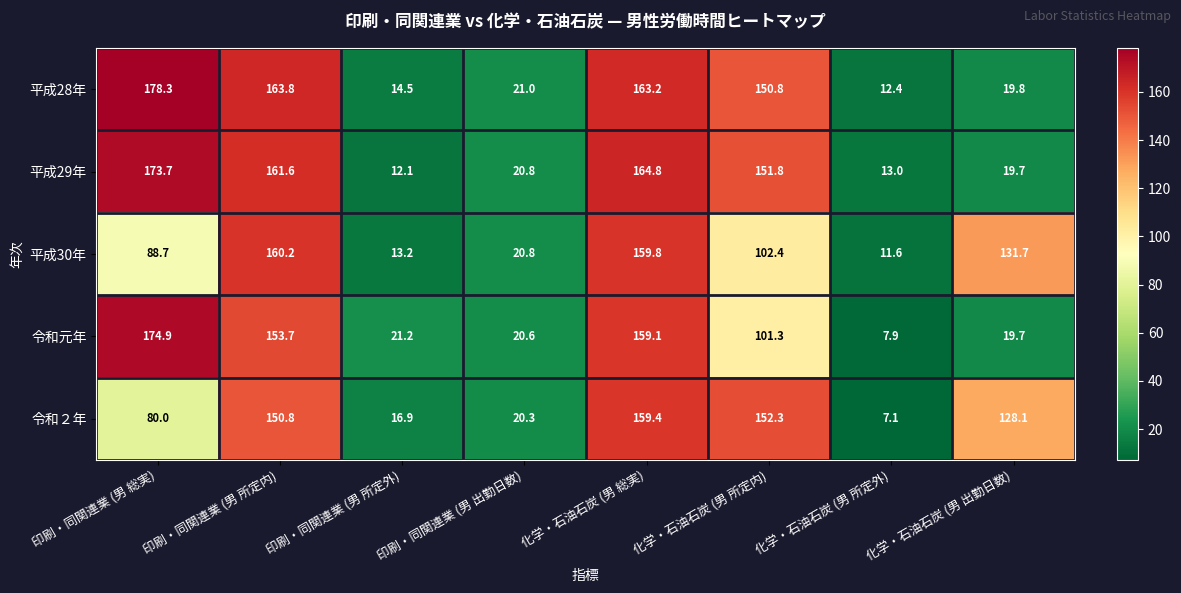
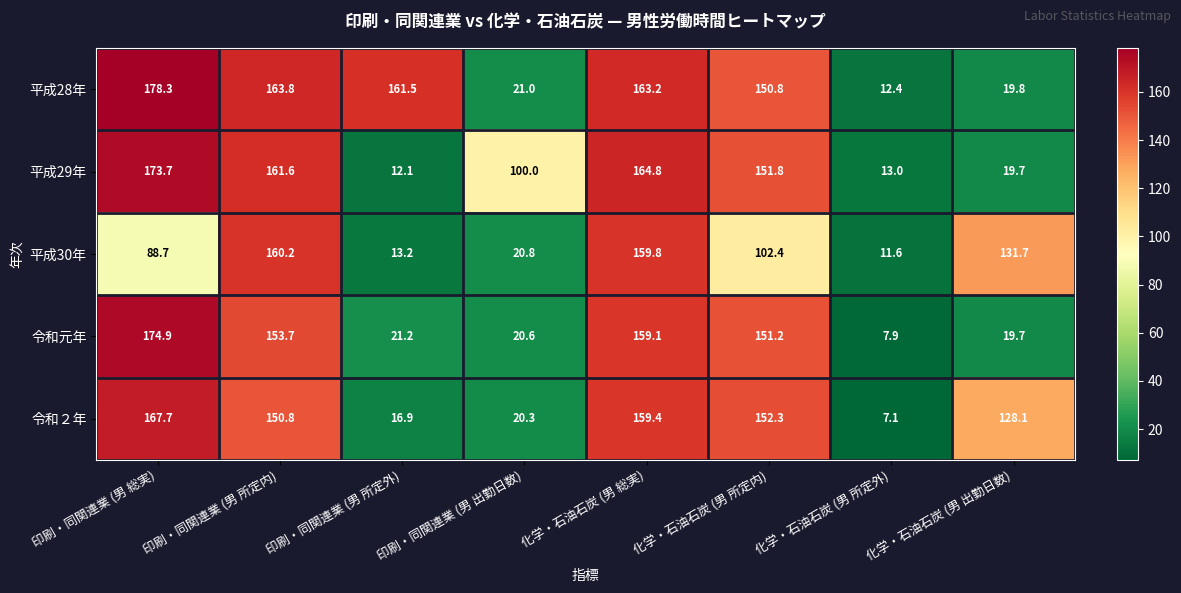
  {
    "平成28年": {
      "印刷・同関連業 (男 総実)": 178.3,
      "印刷・同関連業 (男 所定内)": 163.8,
-     "印刷・同関連業 (男 所定外)": 14.5,
+     "印刷・同関連業 (男 所定外)": 161.5,
      "印刷・同関連業 (男 出勤日数)": 21.0,
      "化学・石油石炭 (男 総実)": 163.2,
      "化学・石油石炭 (男 所定内)": 150.8,
      "化学・石油石炭 (男 所定外)": 12.4,
      "化学・石油石炭 (男 出勤日数)": 19.8
    },
    "平成29年": {
      "印刷・同関連業 (男 総実)": 173.7,
      "印刷・同関連業 (男 所定内)": 161.6,
      "印刷・同関連業 (男 所定外)": 12.1,
-     "印刷・同関連業 (男 出勤日数)": 20.8,
+     "印刷・同関連業 (男 出勤日数)": 100.0,
      "化学・石油石炭 (男 総実)": 164.8,
      "化学・石油石炭 (男 所定内)": 151.8,
      "化学・石油石炭 (男 所定外)": 13.0,
      "化学・石油石炭 (男 出勤日数)": 19.7
    },
    "平成30年": {
      "印刷・同関連業 (男 総実)": 88.7,
      "印刷・同関連業 (男 所定内)": 160.2,
      "印刷・同関連業 (男 所定外)": 13.2,
      "印刷・同関連業 (男 出勤日数)": 20.8,
      "化学・石油石炭 (男 総実)": 159.8,
      "化学・石油石炭 (男 所定内)": 102.4,
      "化学・石油石炭 (男 所定外)": 11.6,
      "化学・石油石炭 (男 出勤日数)": 131.7
    },
    "令和元年": {
      "印刷・同関連業 (男 総実)": 174.9,
      "印刷・同関連業 (男 所定内)": 153.7,
      "印刷・同関連業 (男 所定外)": 21.2,
      "印刷・同関連業 (男 出勤日数)": 20.6,
      "化学・石油石炭 (男 総実)": 159.1,
-     "化学・石油石炭 (男 所定内)": 101.3,
+     "化学・石油石炭 (男 所定内)": 151.2,
      "化学・石油石炭 (男 所定外)": 7.9,
      "化学・石油石炭 (男 出勤日数)": 19.7
    },
    "令和２年": {
-     "印刷・同関連業 (男 総実)": 80.0,
+     "印刷・同関連業 (男 総実)": 167.7,
      "印刷・同関連業 (男 所定内)": 150.8,
      "印刷・同関連業 (男 所定外)": 16.9,
      "印刷・同関連業 (男 出勤日数)": 20.3,
      "化学・石油石炭 (男 総実)": 159.4,
      "化学・石油石炭 (男 所定内)": 152.3,
      "化学・石油石炭 (男 所定外)": 7.1,
      "化学・石油石炭 (男 出勤日数)": 128.1
    }
  }
